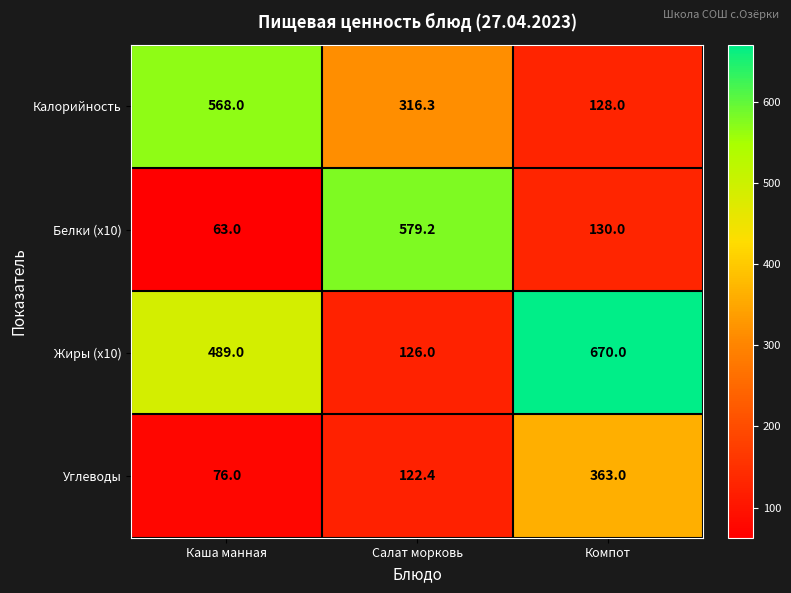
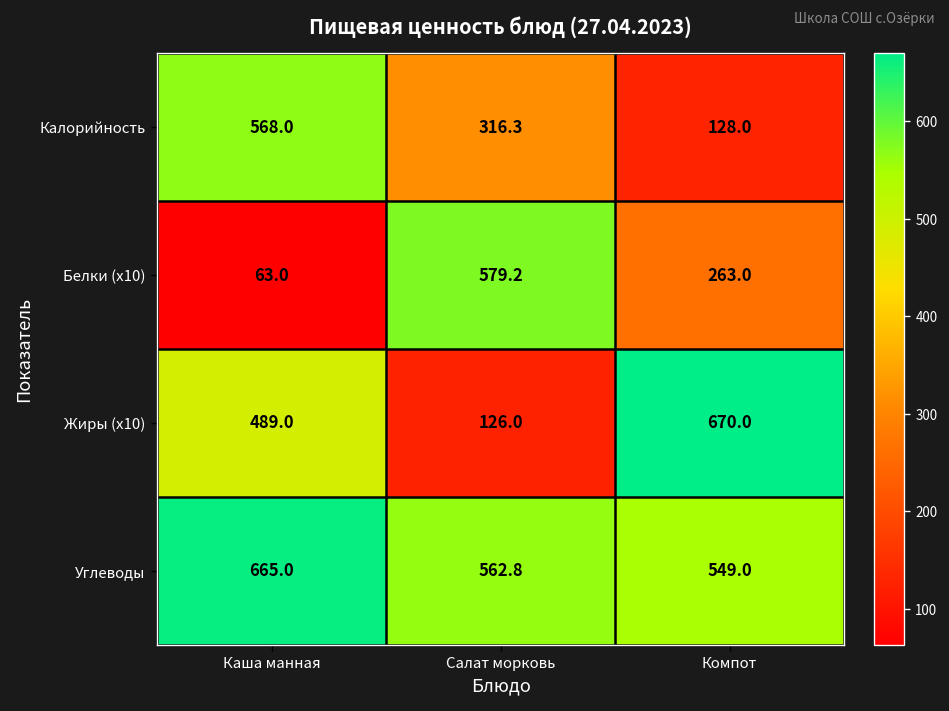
  {
    "Калорийность": {
      "Каша манная": 568.0,
      "Салат морковь": 316.3,
      "Компот": 128.0
    },
    "Белки (x10)": {
      "Каша манная": 63.0,
      "Салат морковь": 579.2,
-     "Компот": 130.0
+     "Компот": 263.0
    },
    "Жиры (x10)": {
      "Каша манная": 489.0,
      "Салат морковь": 126.0,
      "Компот": 670.0
    },
    "Углеводы": {
-     "Каша манная": 76.0,
-     "Салат морковь": 122.4,
-     "Компот": 363.0
+     "Каша манная": 665.0,
+     "Салат морковь": 562.8,
+     "Компот": 549.0
    }
  }
